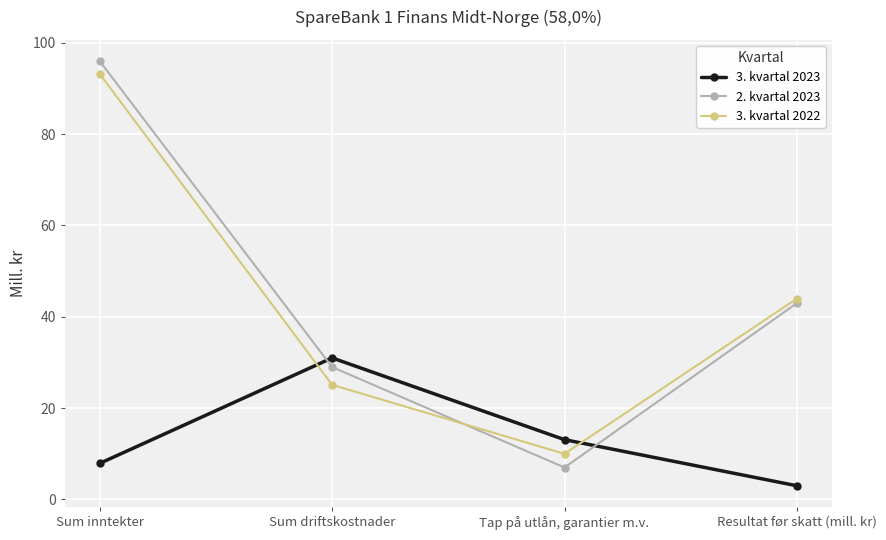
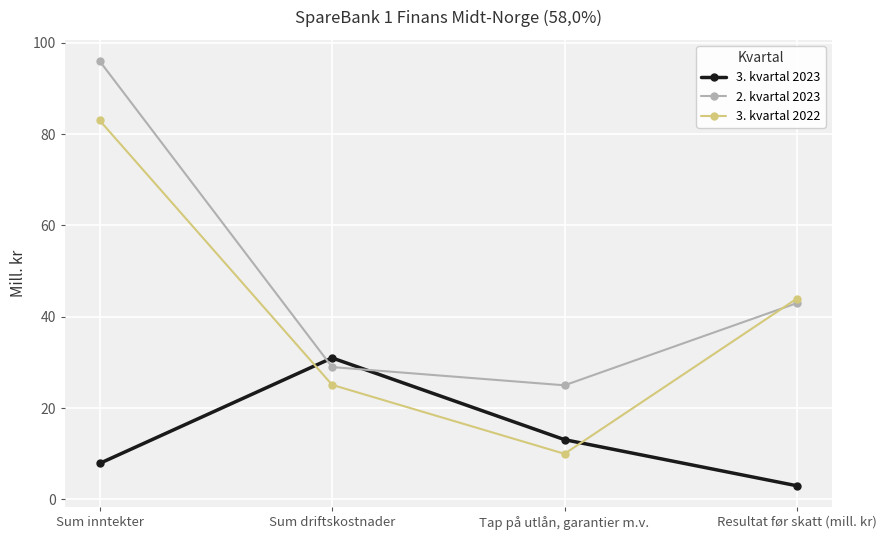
  {
    "3. kvartal 2023": {
      "Sum inntekter": 8,
      "Sum driftskostnader": 31,
      "Tap på utlån, garantier m.v.": 13,
      "Resultat før skatt (mill. kr)": 3
    },
    "2. kvartal 2023": {
      "Sum inntekter": 96,
      "Sum driftskostnader": 29,
-     "Tap på utlån, garantier m.v.": 7,
+     "Tap på utlån, garantier m.v.": 25,
      "Resultat før skatt (mill. kr)": 43
    },
    "3. kvartal 2022": {
-     "Sum inntekter": 93,
+     "Sum inntekter": 83,
      "Sum driftskostnader": 25,
      "Tap på utlån, garantier m.v.": 10,
      "Resultat før skatt (mill. kr)": 44
    }
  }
